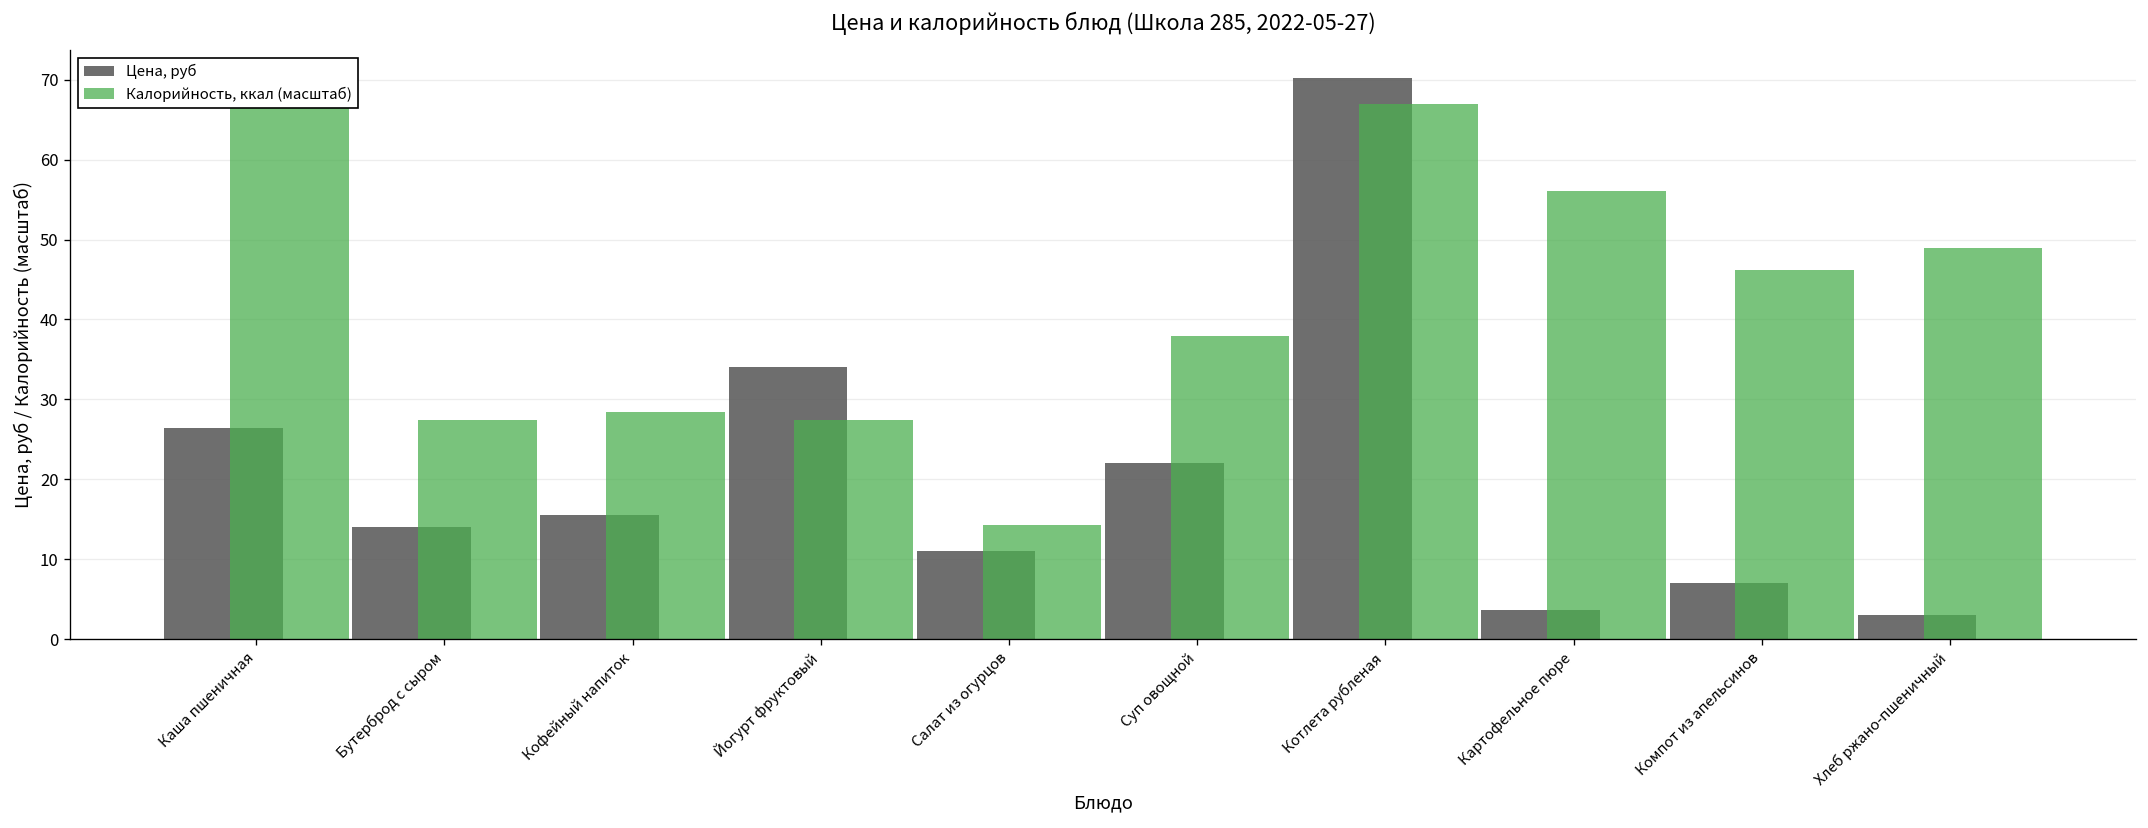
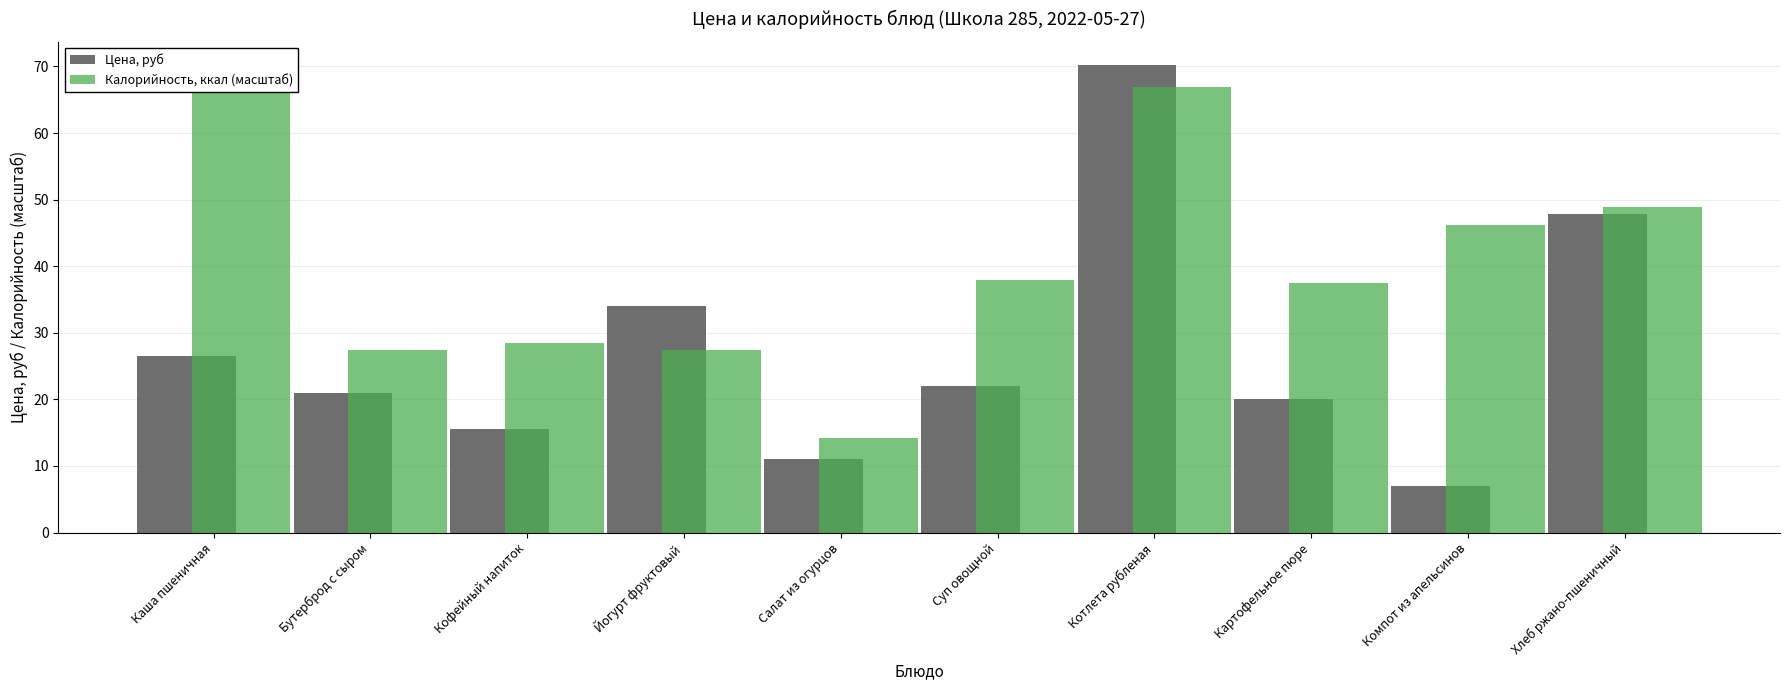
  {
    "Цена, руб": {
      "Каша пшеничная": 26,
-     "Бутерброд с сыром": 14,
+     "Бутерброд с сыром": 21,
      "Кофейный напиток": 16,
      "Йогурт фруктовый": 34,
      "Салат из огурцов": 11,
      "Суп овощной": 22,
      "Котлета рубленая": 70,
-     "Картофельное пюре": 4,
+     "Картофельное пюре": 20,
      "Компот из апельсинов": 7,
-     "Хлеб ржано-пшеничный": 3
+     "Хлеб ржано-пшеничный": 48
    },
    "Калорийность, ккал (масштаб)": {
      "Бутерброд с сыром": 27,
      "Кофейный напиток": 28,
      "Йогурт фруктовый": 27,
      "Салат из огурцов": 14,
      "Суп овощной": 38,
      "Котлета рубленая": 67,
-     "Картофельное пюре": 56,
+     "Картофельное пюре": 37,
      "Компот из апельсинов": 46,
      "Хлеб ржано-пшеничный": 49
    }
  }
